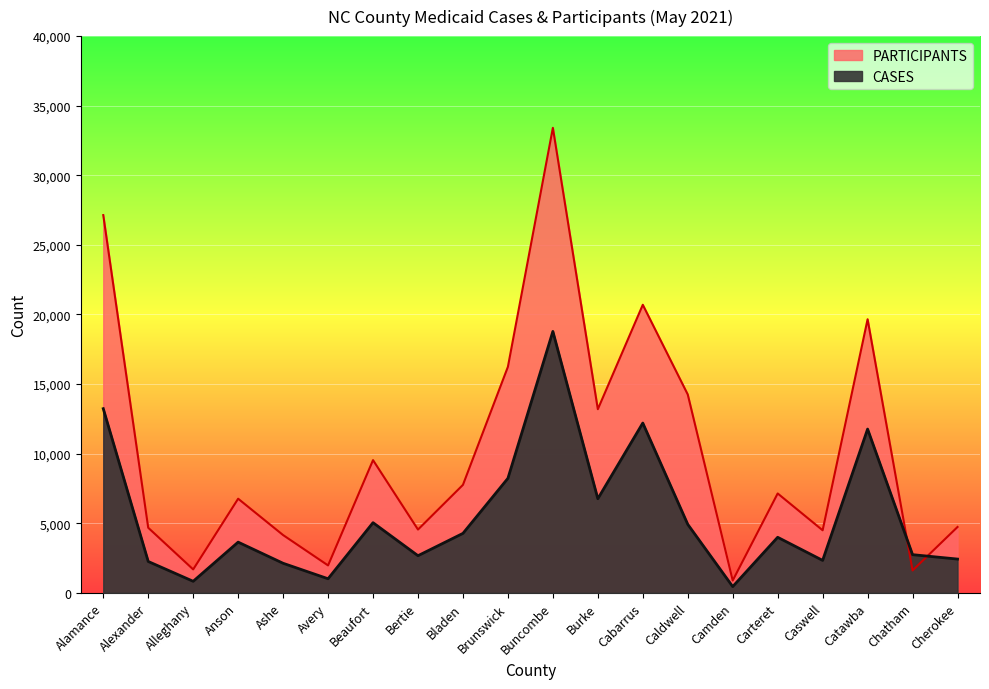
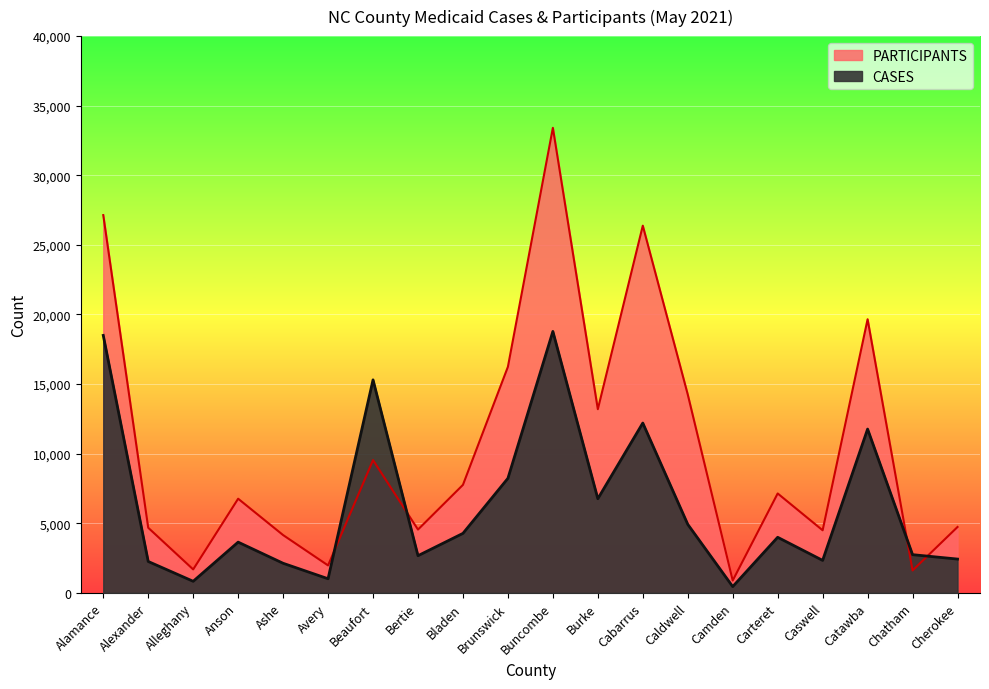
  {
    "PARTICIPANTS": {
      "Alamance": "27,100",
      "Alexander": "4,700",
      "Alleghany": "1,700",
      "Anson": "6,800",
      "Ashe": "4,100",
      "Avery": "2,000",
      "Beaufort": "9,500",
      "Bertie": "4,500",
      "Bladen": "7,800",
      "Brunswick": "16,200",
      "Buncombe": "33,400",
      "Burke": "13,200",
-     "Cabarrus": "20,700",
+     "Cabarrus": "26,400",
      "Caldwell": "14,300",
      "Camden": "900",
      "Carteret": "7,100",
      "Caswell": "4,500",
      "Catawba": "19,700",
      "Chatham": "1,600",
      "Cherokee": "4,700"
    },
    "CASES": {
-     "Alamance": "13,200",
+     "Alamance": "18,500",
      "Alexander": "2,300",
      "Alleghany": "800",
      "Anson": "3,600",
      "Ashe": "2,100",
      "Avery": "1,000",
-     "Beaufort": "5,000",
+     "Beaufort": "15,300",
      "Bertie": "2,700",
      "Bladen": "4,300",
      "Brunswick": "8,200",
      "Buncombe": "18,800",
      "Burke": "6,800",
      "Cabarrus": "12,200",
      "Caldwell": "4,900",
      "Camden": "400",
      "Carteret": "4,000",
      "Caswell": "2,300",
      "Catawba": "11,800",
      "Chatham": "2,700",
      "Cherokee": "2,400"
    }
  }
